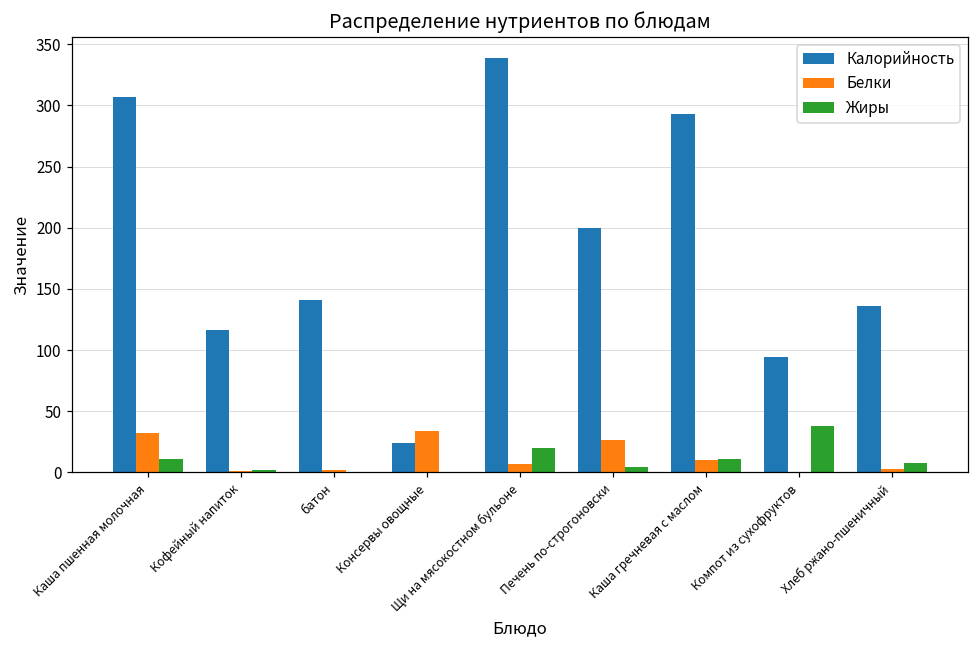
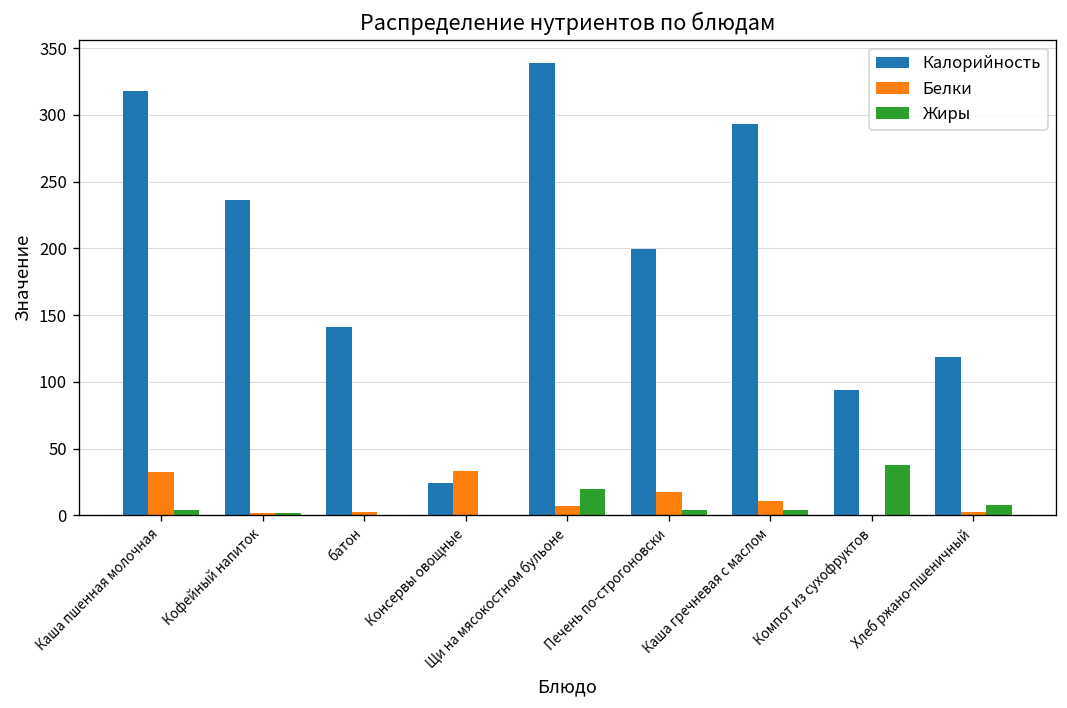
  {
    "Калорийность": {
-     "Каша пшенная молочная": 307,
-     "Кофейный напиток": 116,
+     "Каша пшенная молочная": 318,
+     "Кофейный напиток": 236,
      "батон": 141,
      "Консервы овощные": 24,
      "Щи на мясокостном бульоне": 339,
      "Печень по-строгоновски": 200,
      "Каша гречневая с маслом": 293,
      "Компот из сухофруктов": 94,
-     "Хлеб ржано-пшеничный": 136
+     "Хлеб ржано-пшеничный": 119
    },
    "Белки": {
      "Каша пшенная молочная": 32,
      "батон": 2,
      "Консервы овощные": 33,
      "Щи на мясокостном бульоне": 7,
-     "Печень по-строгоновски": 27,
+     "Печень по-строгоновски": 17,
      "Каша гречневая с маслом": 10,
      "Хлеб ржано-пшеничный": 2
    },
    "Жиры": {
-     "Каша пшенная молочная": 11,
+     "Каша пшенная молочная": 4,
      "Щи на мясокостном бульоне": 20,
      "Печень по-строгоновски": 4,
-     "Каша гречневая с маслом": 11,
+     "Каша гречневая с маслом": 4,
      "Компот из сухофруктов": 38,
      "Хлеб ржано-пшеничный": 8
    }
  }
